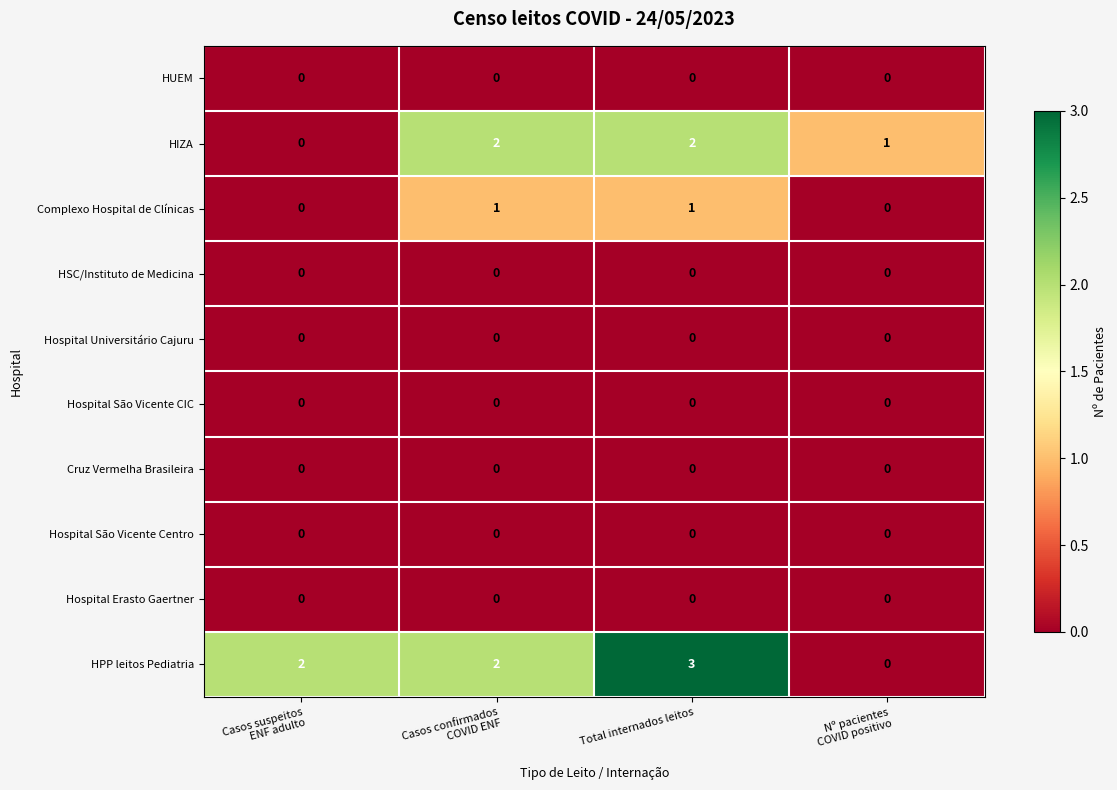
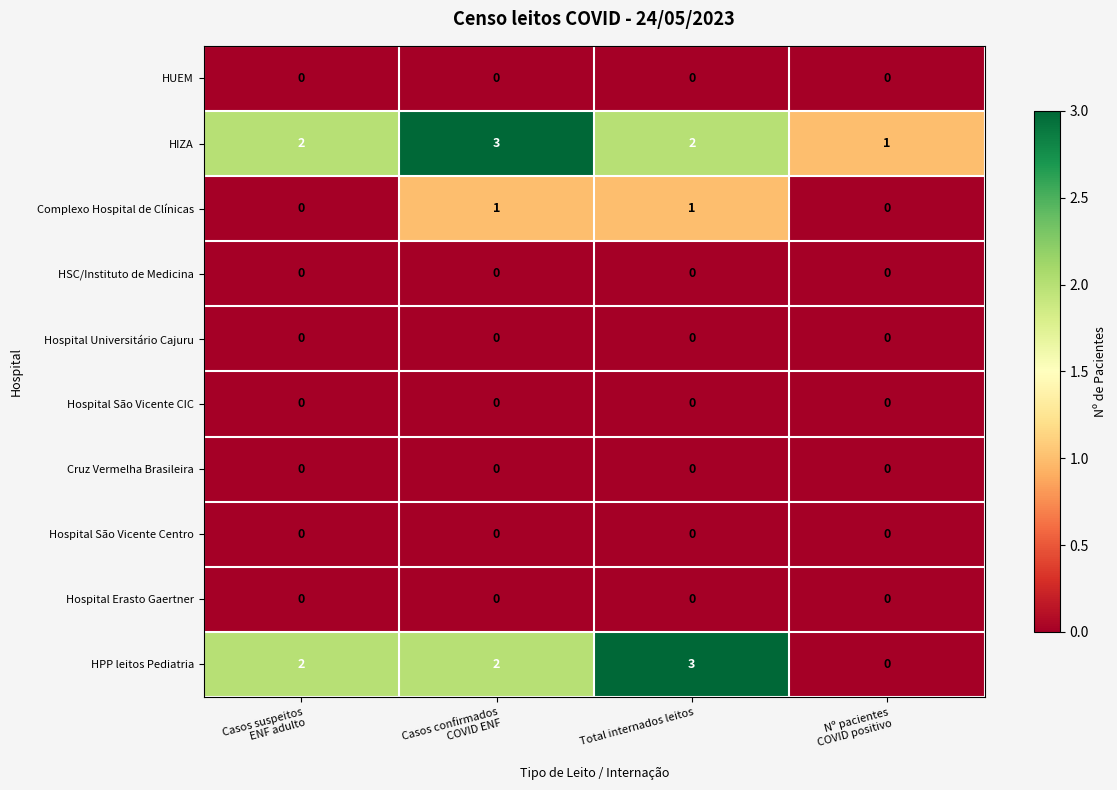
  {
    "HUEM": {
      "Casos suspeitos ENF adulto": 0,
      "Casos confirmados COVID ENF": 0,
      "Total internados leitos": 0,
      "Nº pacientes COVID positivo": 0
    },
    "HIZA": {
-     "Casos suspeitos ENF adulto": 0,
-     "Casos confirmados COVID ENF": 2,
+     "Casos suspeitos ENF adulto": 2,
+     "Casos confirmados COVID ENF": 3,
      "Total internados leitos": 2,
      "Nº pacientes COVID positivo": 1
    },
    "Complexo Hospital de Clínicas": {
      "Casos suspeitos ENF adulto": 0,
      "Casos confirmados COVID ENF": 1,
      "Total internados leitos": 1,
      "Nº pacientes COVID positivo": 0
    },
    "HSC/Instituto de Medicina": {
      "Casos suspeitos ENF adulto": 0,
      "Casos confirmados COVID ENF": 0,
      "Total internados leitos": 0,
      "Nº pacientes COVID positivo": 0
    },
    "Hospital Universitário Cajuru": {
      "Casos suspeitos ENF adulto": 0,
      "Casos confirmados COVID ENF": 0,
      "Total internados leitos": 0,
      "Nº pacientes COVID positivo": 0
    },
    "Hospital São Vicente CIC": {
      "Casos suspeitos ENF adulto": 0,
      "Casos confirmados COVID ENF": 0,
      "Total internados leitos": 0,
      "Nº pacientes COVID positivo": 0
    },
    "Cruz Vermelha Brasileira": {
      "Casos suspeitos ENF adulto": 0,
      "Casos confirmados COVID ENF": 0,
      "Total internados leitos": 0,
      "Nº pacientes COVID positivo": 0
    },
    "Hospital São Vicente Centro": {
      "Casos suspeitos ENF adulto": 0,
      "Casos confirmados COVID ENF": 0,
      "Total internados leitos": 0,
      "Nº pacientes COVID positivo": 0
    },
    "Hospital Erasto Gaertner": {
      "Casos suspeitos ENF adulto": 0,
      "Casos confirmados COVID ENF": 0,
      "Total internados leitos": 0,
      "Nº pacientes COVID positivo": 0
    },
    "HPP leitos Pediatria": {
      "Casos suspeitos ENF adulto": 2,
      "Casos confirmados COVID ENF": 2,
      "Total internados leitos": 3,
      "Nº pacientes COVID positivo": 0
    }
  }
